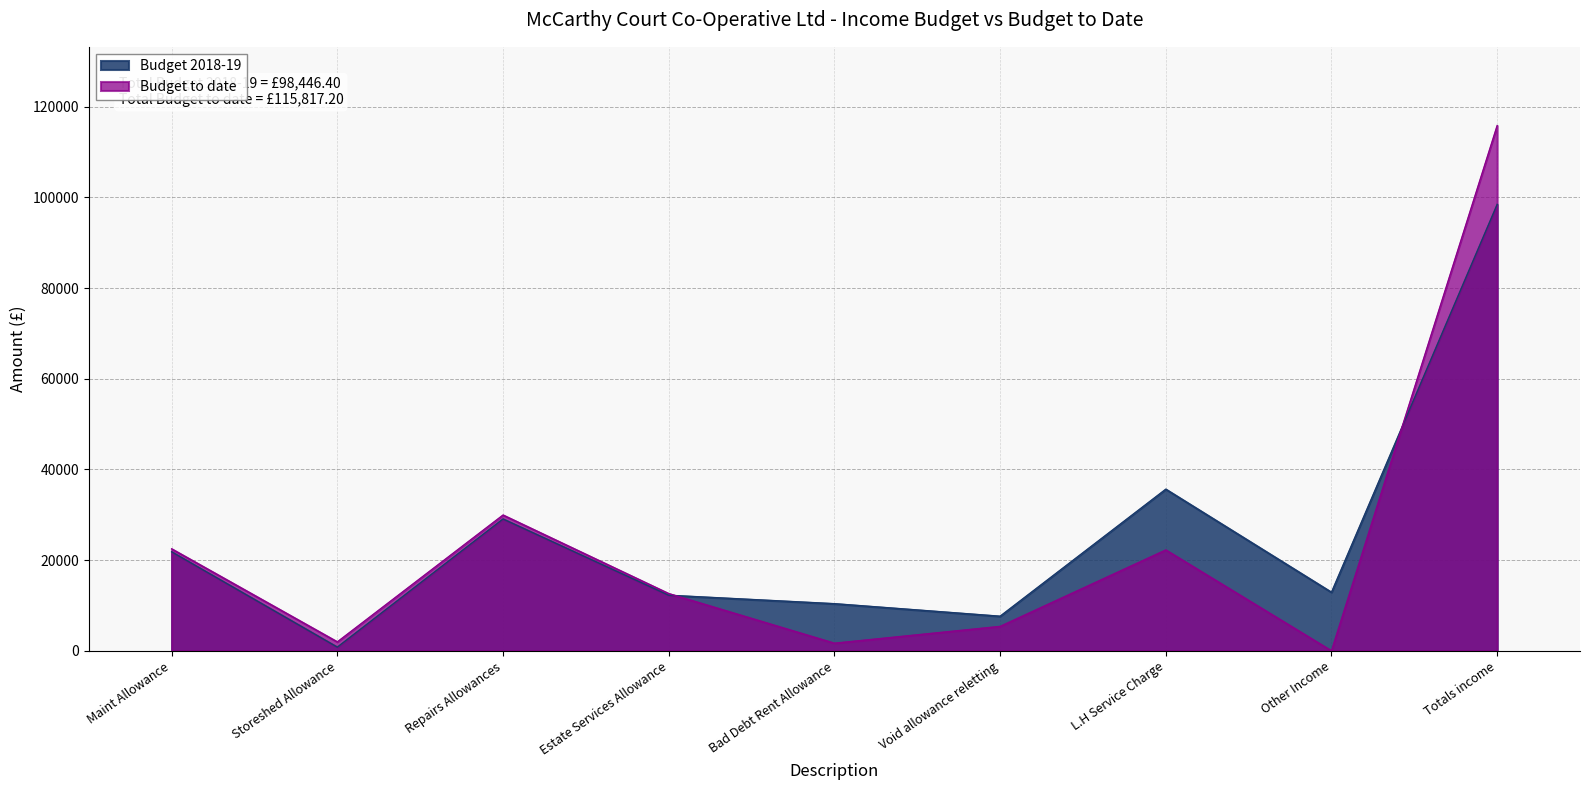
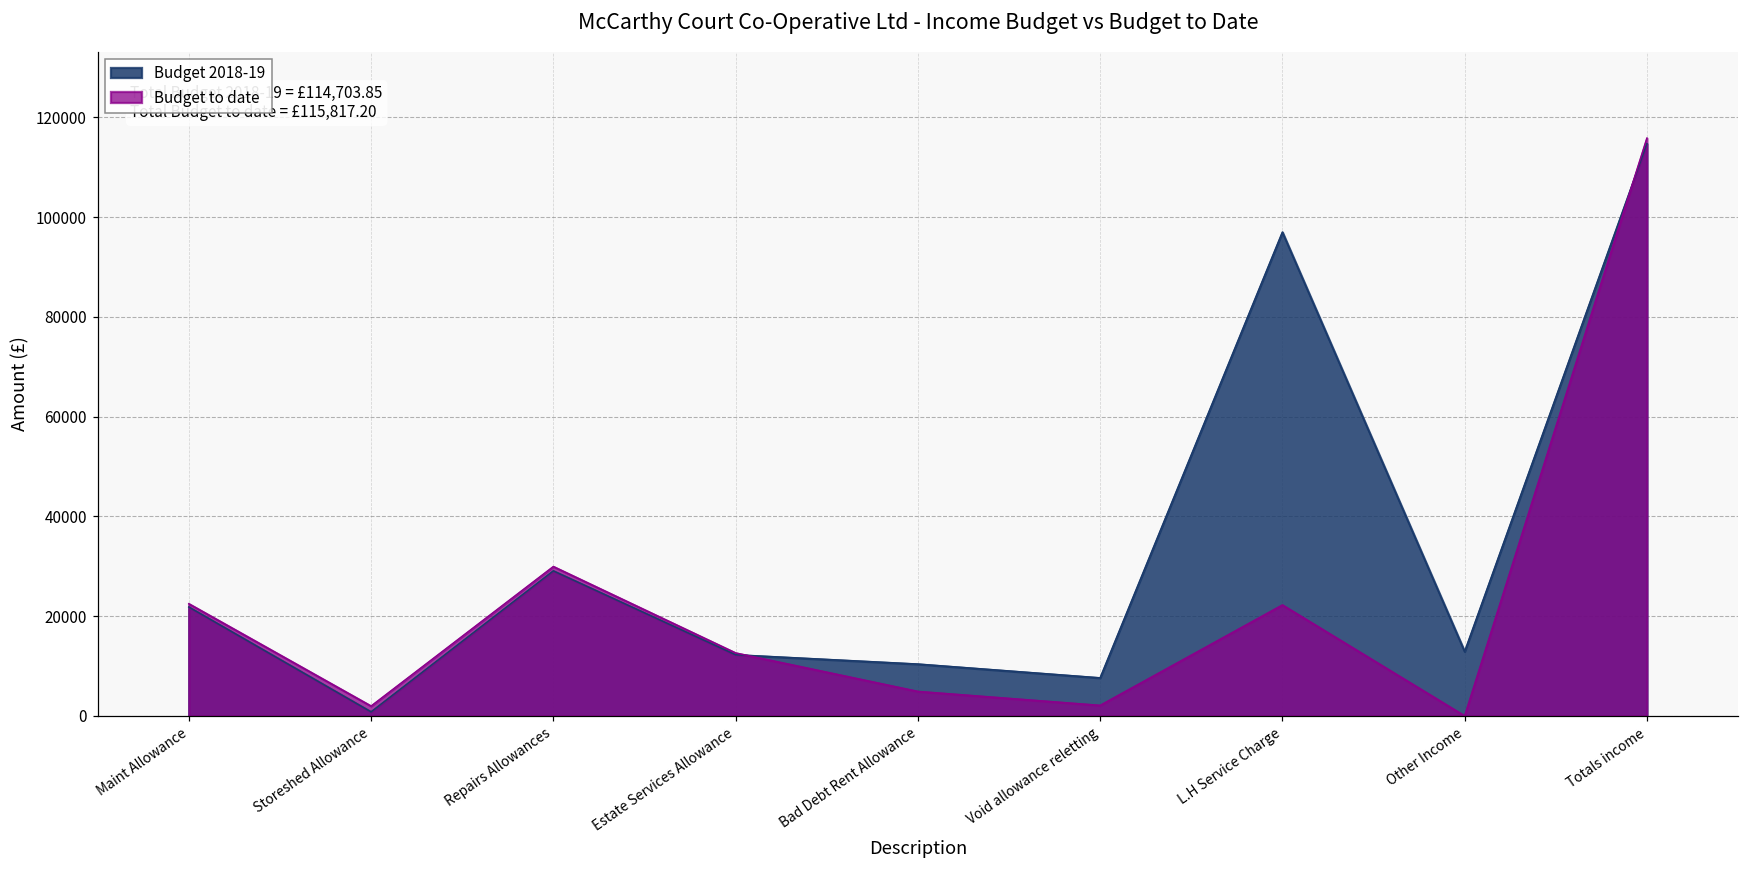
  {
    "Budget 2018-19": {
-     "L.H Service Charge": "36000",
-     "Totals income": "£98,446.40"
+     "L.H Service Charge": "97000",
+     "Totals income": "£114,703.85"
    },
    "Budget to date": {
      "Maint Allowance": "22000",
      "Storeshed Allowance": "2000",
      "Repairs Allowances": "30000",
-     "Bad Debt Rent Allowance": "2000",
-     "Void allowance reletting": "5000",
+     "Bad Debt Rent Allowance": "5000",
+     "Void allowance reletting": "2000",
      "L.H Service Charge": "22000",
      "Other Income": "0",
      "Totals income": "116000"
    }
  }
